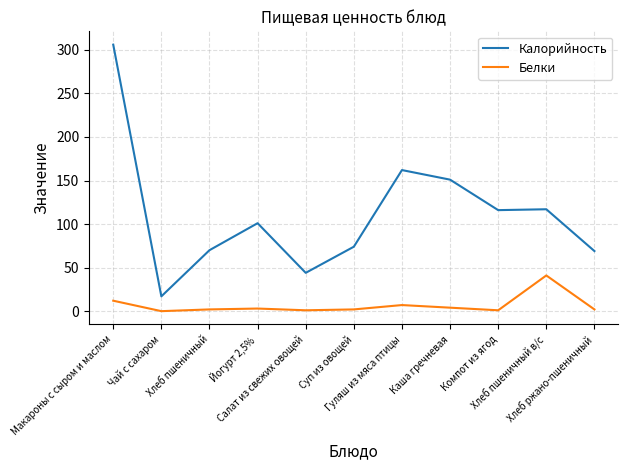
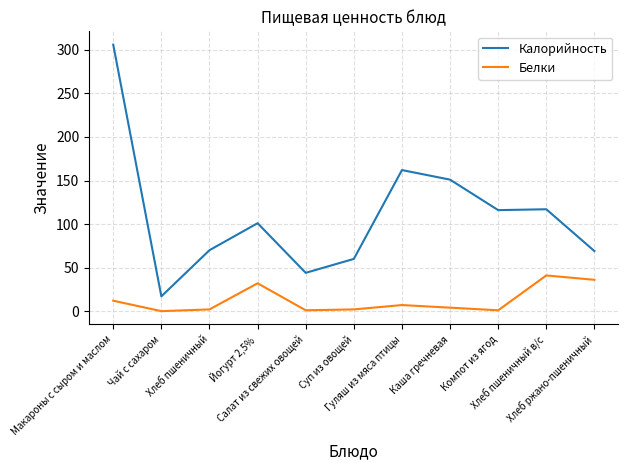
  {
    "Калорийность": {
      "Макароны с сыром и маслом": 310,
      "Чай с сахаром": 20,
      "Хлеб пшеничный": 70,
      "Йогурт 2,5%": 100,
      "Салат из свежих овощей": 40,
-     "Суп из овощей": 70,
+     "Суп из овощей": 60,
      "Гуляш из мяса птицы": 160,
      "Каша гречневая": 150,
      "Компот из ягод": 120,
      "Хлеб пшеничный в/с": 120,
      "Хлеб ржано-пшеничный": 70
    },
    "Белки": {
      "Макароны с сыром и маслом": 10,
      "Чай с сахаром": 0,
      "Хлеб пшеничный": 0,
-     "Йогурт 2,5%": 0,
+     "Йогурт 2,5%": 30,
      "Салат из свежих овощей": 0,
      "Суп из овощей": 0,
      "Гуляш из мяса птицы": 10,
      "Каша гречневая": 0,
      "Компот из ягод": 0,
      "Хлеб пшеничный в/с": 40,
-     "Хлеб ржано-пшеничный": 0
+     "Хлеб ржано-пшеничный": 40
    }
  }
